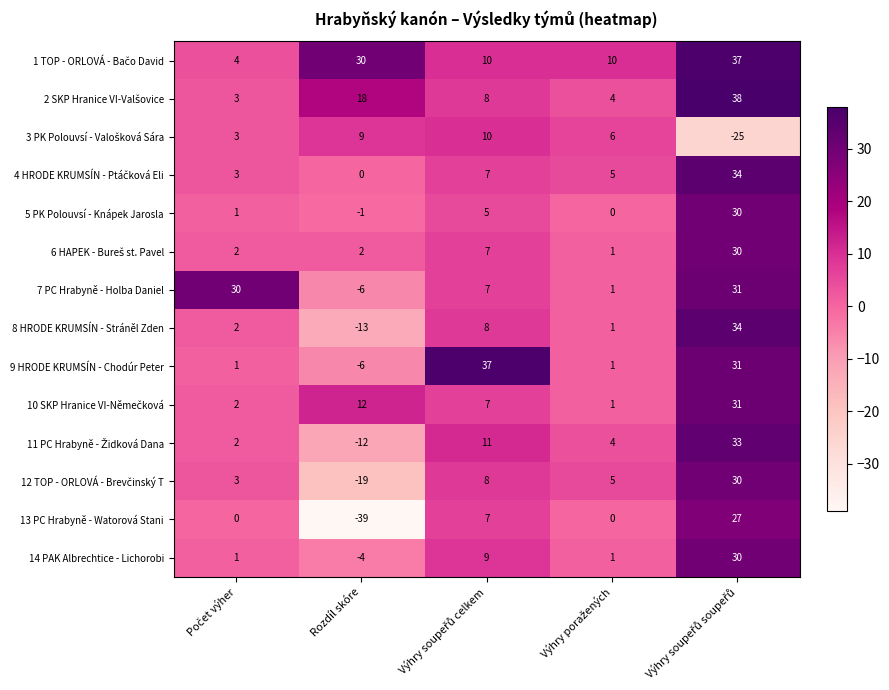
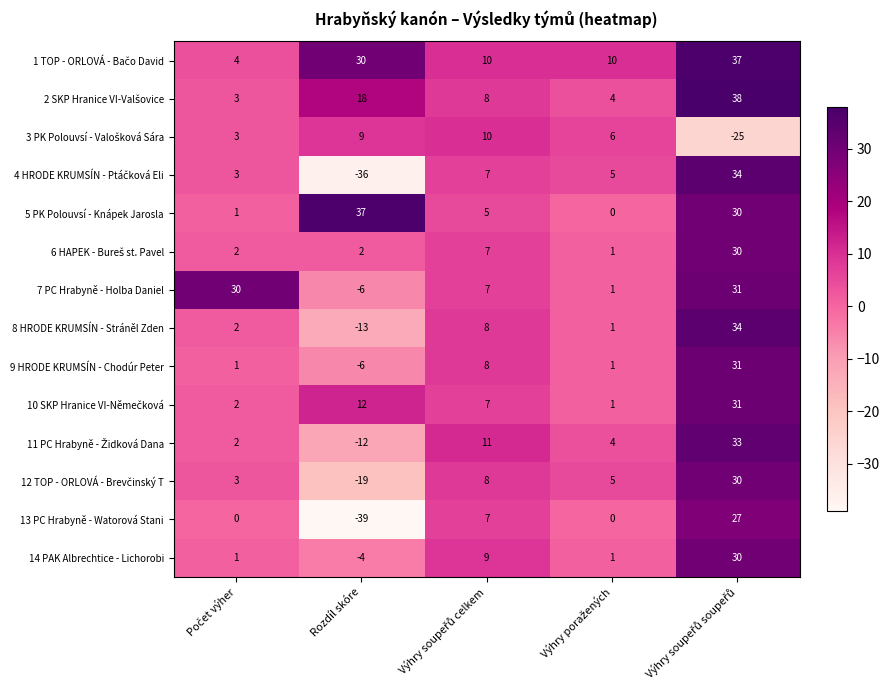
  {
    "1 TOP - ORLOVÁ - Bačo David": {
      "Počet výher": 4,
      "Rozdíl skóre": 30,
      "Výhry soupeřů celkem": 10,
      "Výhry poražených": 10,
      "Výhry soupeřů soupeřů": 37
    },
    "2 SKP Hranice VI-Valšovice": {
      "Počet výher": 3,
      "Rozdíl skóre": 18,
      "Výhry soupeřů celkem": 8,
      "Výhry poražených": 4,
      "Výhry soupeřů soupeřů": 38
    },
    "3 PK Polouvsí - Valošková Sára": {
      "Počet výher": 3,
      "Rozdíl skóre": 9,
      "Výhry soupeřů celkem": 10,
      "Výhry poražených": 6,
      "Výhry soupeřů soupeřů": -25
    },
    "4 HRODE KRUMSÍN - Ptáčková Eli": {
      "Počet výher": 3,
-     "Rozdíl skóre": 0,
+     "Rozdíl skóre": -36,
      "Výhry soupeřů celkem": 7,
      "Výhry poražených": 5,
      "Výhry soupeřů soupeřů": 34
    },
    "5 PK Polouvsí - Knápek Jarosla": {
      "Počet výher": 1,
-     "Rozdíl skóre": -1,
+     "Rozdíl skóre": 37,
      "Výhry soupeřů celkem": 5,
      "Výhry poražených": 0,
      "Výhry soupeřů soupeřů": 30
    },
    "6 HAPEK - Bureš st. Pavel": {
      "Počet výher": 2,
      "Rozdíl skóre": 2,
      "Výhry soupeřů celkem": 7,
      "Výhry poražených": 1,
      "Výhry soupeřů soupeřů": 30
    },
    "7 PC Hrabyně - Holba Daniel": {
      "Počet výher": 30,
      "Rozdíl skóre": -6,
      "Výhry soupeřů celkem": 7,
      "Výhry poražených": 1,
      "Výhry soupeřů soupeřů": 31
    },
    "8 HRODE KRUMSÍN - Stráněl Zden": {
      "Počet výher": 2,
      "Rozdíl skóre": -13,
      "Výhry soupeřů celkem": 8,
      "Výhry poražených": 1,
      "Výhry soupeřů soupeřů": 34
    },
    "9 HRODE KRUMSÍN - Chodúr Peter": {
      "Počet výher": 1,
      "Rozdíl skóre": -6,
-     "Výhry soupeřů celkem": 37,
+     "Výhry soupeřů celkem": 8,
      "Výhry poražených": 1,
      "Výhry soupeřů soupeřů": 31
    },
    "10 SKP Hranice VI-Němečková": {
      "Počet výher": 2,
      "Rozdíl skóre": 12,
      "Výhry soupeřů celkem": 7,
      "Výhry poražených": 1,
      "Výhry soupeřů soupeřů": 31
    },
    "11 PC Hrabyně - Židková Dana": {
      "Počet výher": 2,
      "Rozdíl skóre": -12,
      "Výhry soupeřů celkem": 11,
      "Výhry poražených": 4,
      "Výhry soupeřů soupeřů": 33
    },
    "12 TOP - ORLOVÁ - Brevčinský T": {
      "Počet výher": 3,
      "Rozdíl skóre": -19,
      "Výhry soupeřů celkem": 8,
      "Výhry poražených": 5,
      "Výhry soupeřů soupeřů": 30
    },
    "13 PC Hrabyně - Watorová Stani": {
      "Počet výher": 0,
      "Rozdíl skóre": -39,
      "Výhry soupeřů celkem": 7,
      "Výhry poražených": 0,
      "Výhry soupeřů soupeřů": 27
    },
    "14 PAK Albrechtice - Lichorobi": {
      "Počet výher": 1,
      "Rozdíl skóre": -4,
      "Výhry soupeřů celkem": 9,
      "Výhry poražených": 1,
      "Výhry soupeřů soupeřů": 30
    }
  }
